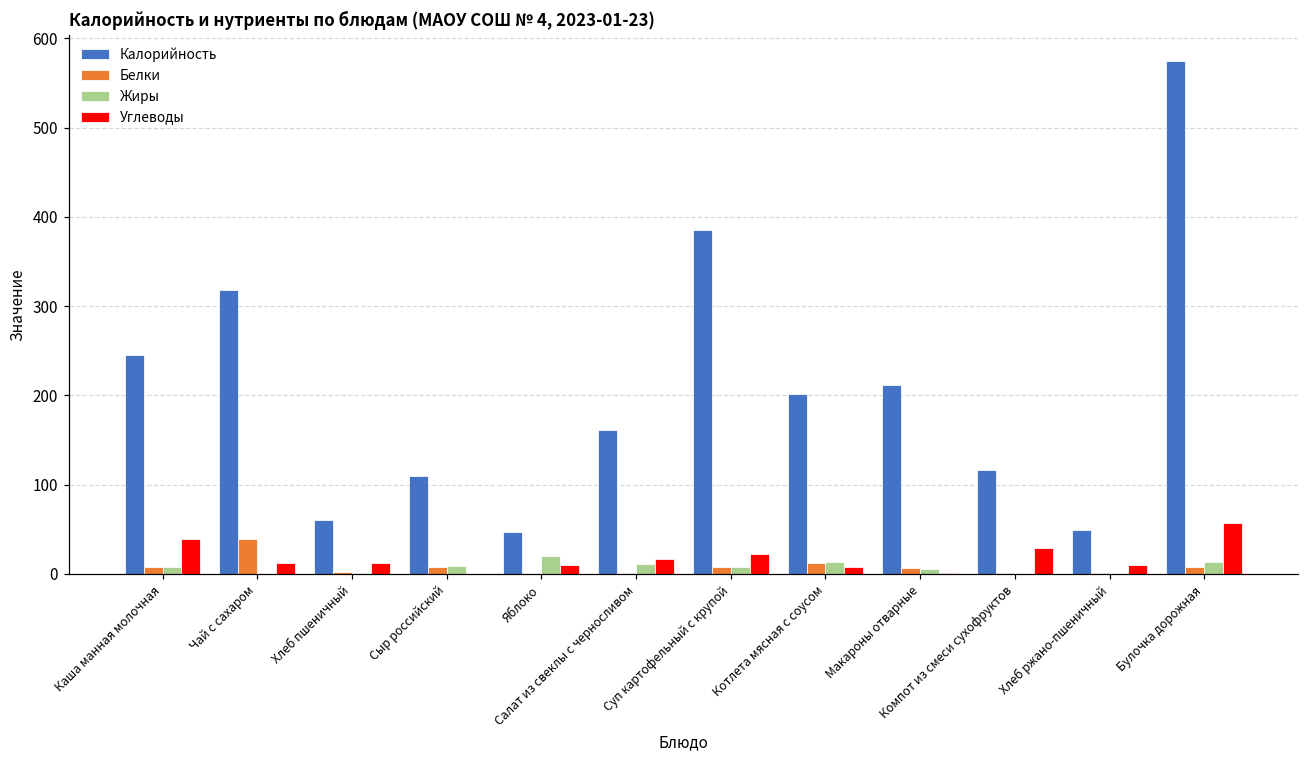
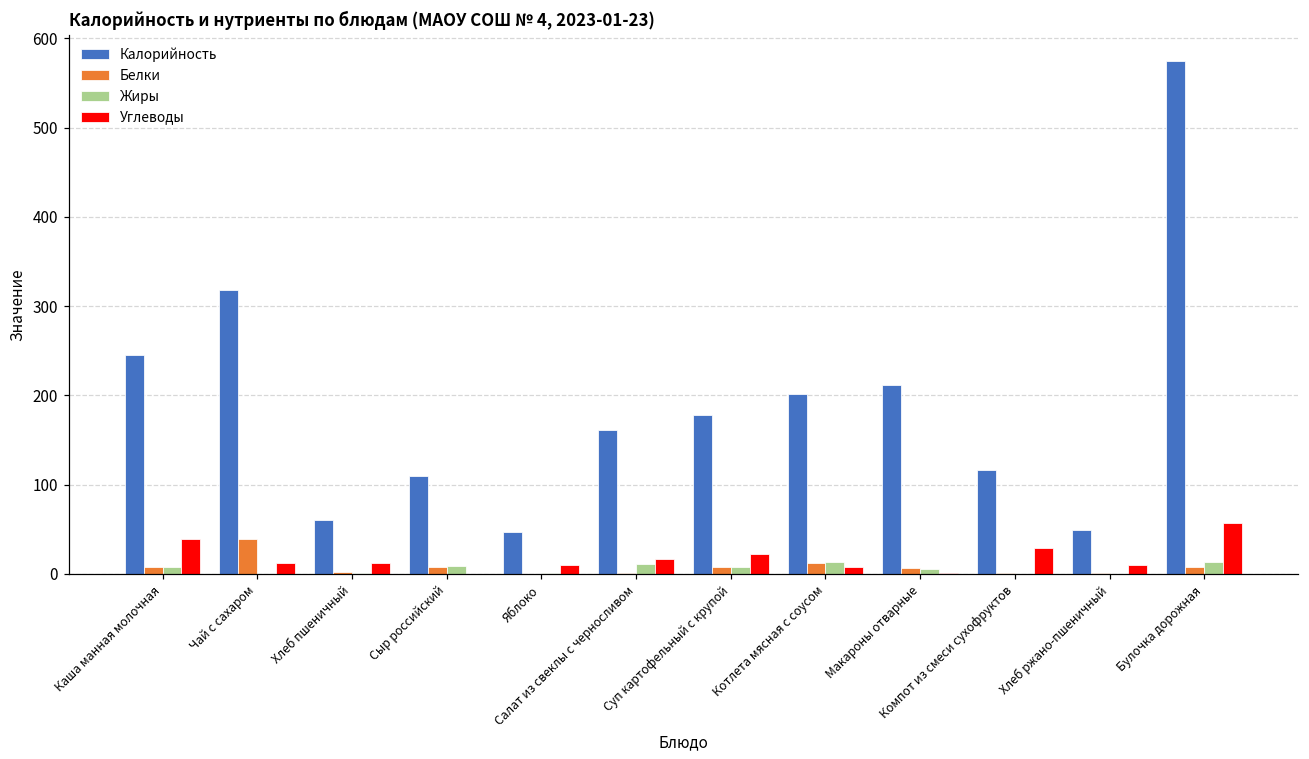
  {
    "Калорийность": {
      "Каша манная молочная": 250,
      "Чай с сахаром": 320,
      "Хлеб пшеничный": 60,
      "Сыр российский": 110,
      "Яблоко": 50,
      "Салат из свеклы с черносливом": 160,
-     "Суп картофельный с крупой": 390,
+     "Суп картофельный с крупой": 180,
      "Котлета мясная с соусом": 200,
      "Макароны отварные": 210,
      "Компот из смеси сухофруктов": 120,
      "Хлеб ржано-пшеничный": 50,
      "Булочка дорожная": 580
    },
    "Белки": {
      "Каша манная молочная": 10,
      "Чай с сахаром": 40,
      "Сыр российский": 10,
      "Яблоко": 0,
      "Суп картофельный с крупой": 10,
      "Котлета мясная с соусом": 10,
      "Макароны отварные": 10,
      "Булочка дорожная": 10
    },
    "Жиры": {
      "Каша манная молочная": 10,
      "Чай с сахаром": 0,
      "Сыр российский": 10,
-     "Яблоко": 20,
+     "Яблоко": 0,
      "Салат из свеклы с черносливом": 10,
      "Суп картофельный с крупой": 10,
      "Котлета мясная с соусом": 10,
      "Макароны отварные": 10,
      "Компот из смеси сухофруктов": 0,
      "Хлеб ржано-пшеничный": 0,
      "Булочка дорожная": 10
    },
    "Углеводы": {
      "Каша манная молочная": 40,
      "Чай с сахаром": 10,
      "Хлеб пшеничный": 10,
      "Сыр российский": 0,
      "Яблоко": 10,
      "Салат из свеклы с черносливом": 20,
      "Суп картофельный с крупой": 20,
      "Котлета мясная с соусом": 10,
      "Компот из смеси сухофруктов": 30,
      "Хлеб ржано-пшеничный": 10,
      "Булочка дорожная": 60
    }
  }
